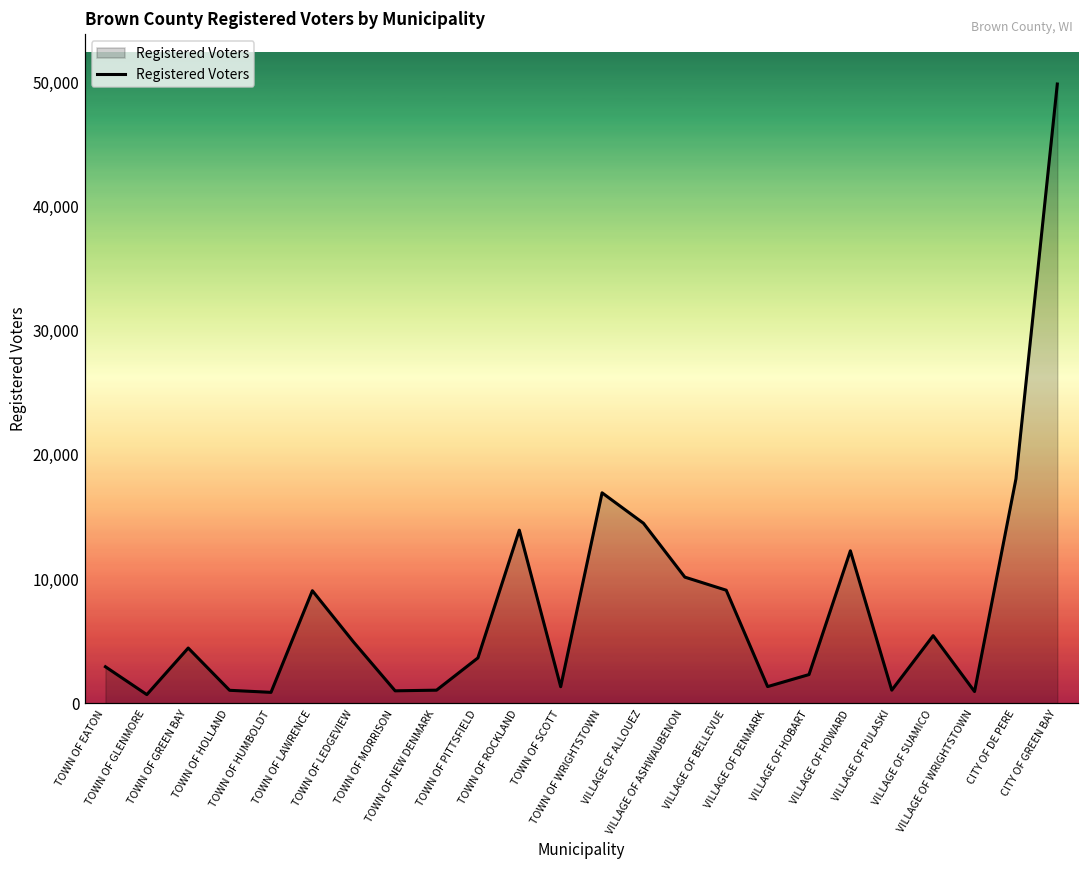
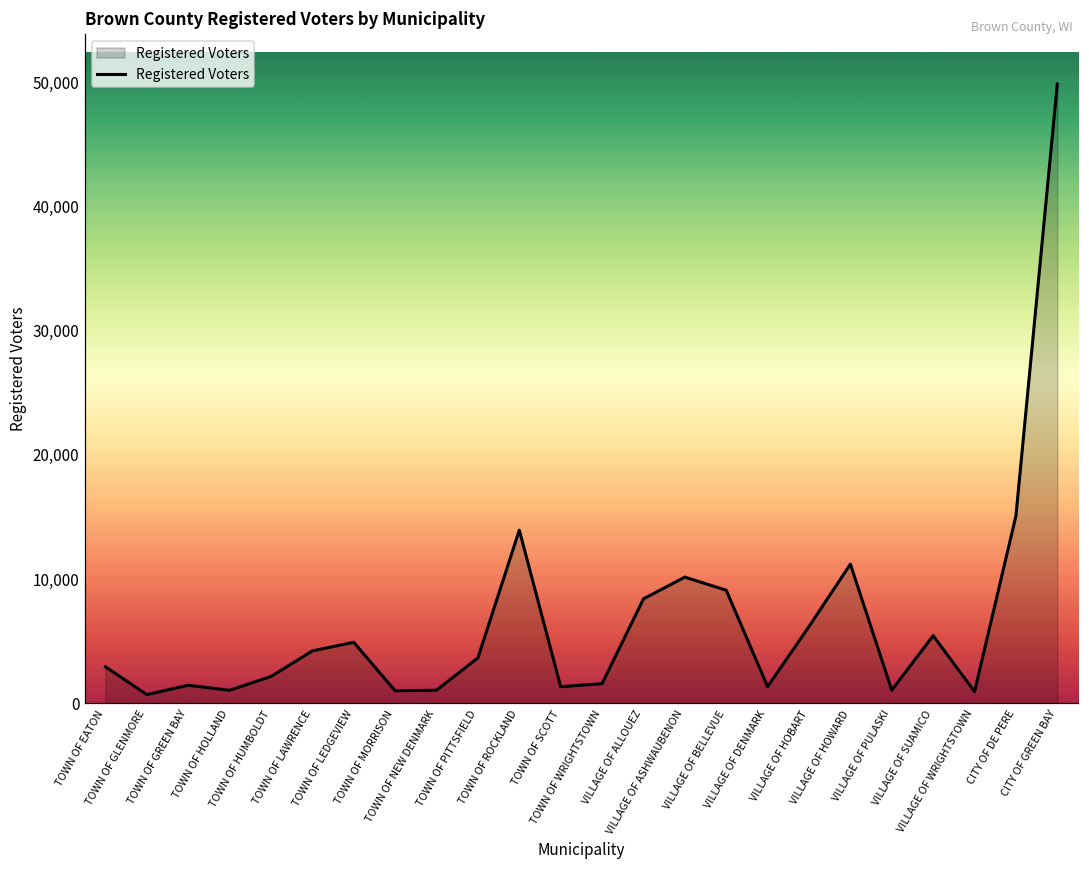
  {
    "TOWN OF EATON": "3,000",
    "TOWN OF GLENMORE": "700",
-   "TOWN OF GREEN BAY": "4,500",
+   "TOWN OF GREEN BAY": "1,500",
    "TOWN OF HOLLAND": "1,100",
-   "TOWN OF HUMBOLDT": "900",
-   "TOWN OF LAWRENCE": "9,100",
+   "TOWN OF HUMBOLDT": "2,200",
+   "TOWN OF LAWRENCE": "4,200",
    "TOWN OF LEDGEVIEW": "4,900",
    "TOWN OF MORRISON": "1,000",
    "TOWN OF NEW DENMARK": "1,100",
    "TOWN OF PITTSFIELD": "3,700",
    "TOWN OF ROCKLAND": "13,900",
    "TOWN OF SCOTT": "1,300",
-   "TOWN OF WRIGHTSTOWN": "17,000",
-   "VILLAGE OF ALLOUEZ": "14,500",
+   "TOWN OF WRIGHTSTOWN": "1,600",
+   "VILLAGE OF ALLOUEZ": "8,400",
    "VILLAGE OF ASHWAUBENON": "10,200",
    "VILLAGE OF BELLEVUE": "9,100",
    "VILLAGE OF DENMARK": "1,400",
-   "VILLAGE OF HOBART": "2,300",
-   "VILLAGE OF HOWARD": "12,300",
+   "VILLAGE OF HOBART": "6,200",
+   "VILLAGE OF HOWARD": "11,200",
    "VILLAGE OF PULASKI": "1,100",
    "VILLAGE OF SUAMICO": "5,500",
    "VILLAGE OF WRIGHTSTOWN": "1,000",
-   "CITY OF DE PERE": "18,100",
+   "CITY OF DE PERE": "15,100",
    "CITY OF GREEN BAY": "49,900"
  }
